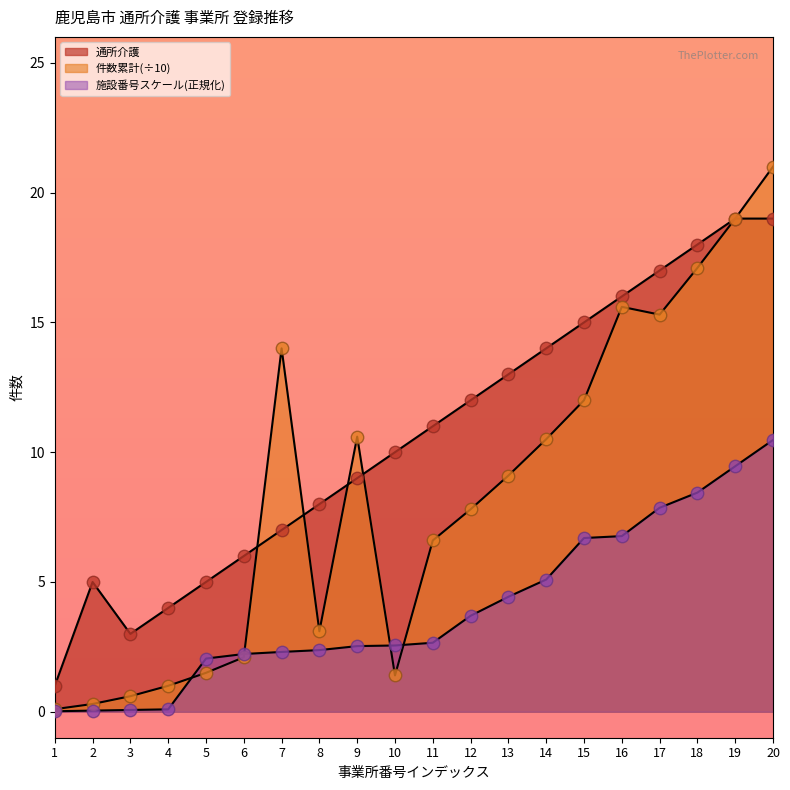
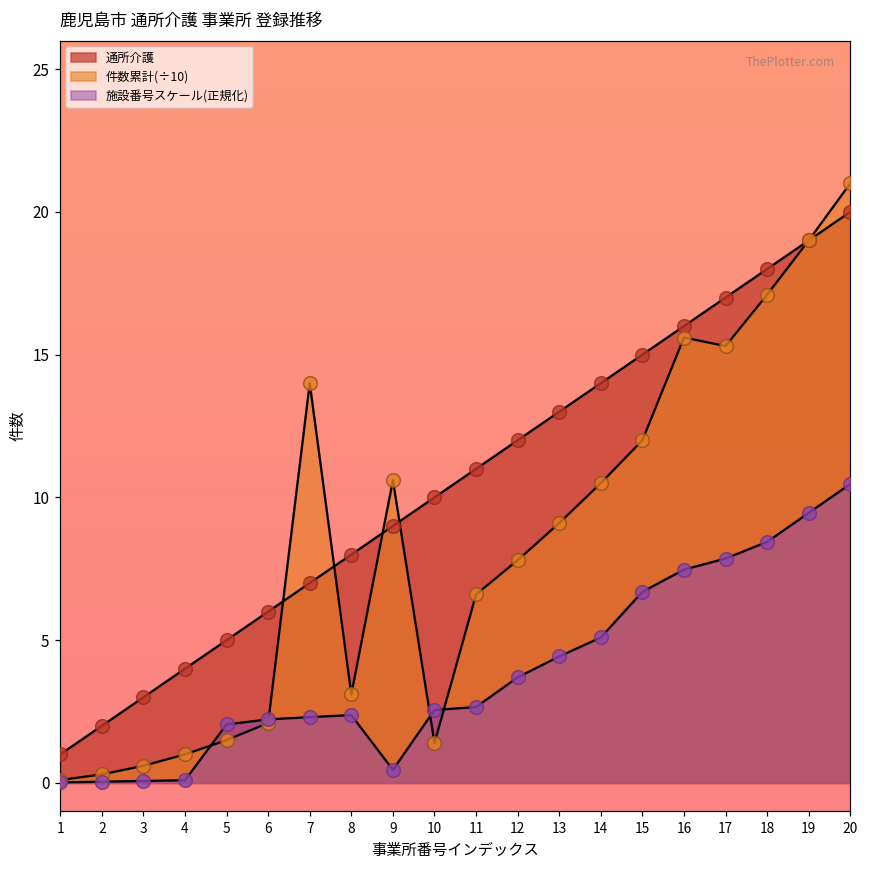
  {
    "通所介護": {
      "1": 1,
-     "2": 5,
+     "2": 2,
      "3": 3,
      "4": 4,
      "5": 5,
      "6": 6,
      "7": 7,
      "8": 8,
      "9": 9,
      "10": 10,
      "11": 11,
      "12": 12,
      "13": 13,
      "14": 14,
      "15": 15,
      "16": 16,
      "17": 17,
      "18": 18,
-     "20": 19
+     "20": 20
    },
    "件数累計(÷10)": {
      "2": 0.3,
      "3": 0.6,
      "4": 1.0,
      "5": 1.5,
      "6": 2.1,
      "7": 14.0,
      "8": 3.1,
      "9": 10.6,
      "10": 1.4,
      "11": 6.6,
      "12": 7.8,
      "13": 9.1,
      "14": 10.5,
      "15": 12.0,
      "16": 15.6,
      "17": 15.3,
      "18": 17.1,
      "20": 21.0
    },
    "施設番号スケール(正規化)": {
      "2": 0.0,
      "3": 0.1,
      "4": 0.1,
      "5": 2.0,
      "6": 2.2,
      "7": 2.3,
      "8": 2.4,
-     "9": 2.5,
+     "9": 0.5,
      "10": 2.6,
      "11": 2.7,
      "12": 3.7,
      "13": 4.4,
      "14": 5.1,
      "15": 6.7,
-     "16": 6.8,
+     "16": 7.5,
      "17": 7.9,
      "18": 8.4,
      "19": 9.5,
      "20": 10.5
    }
  }
